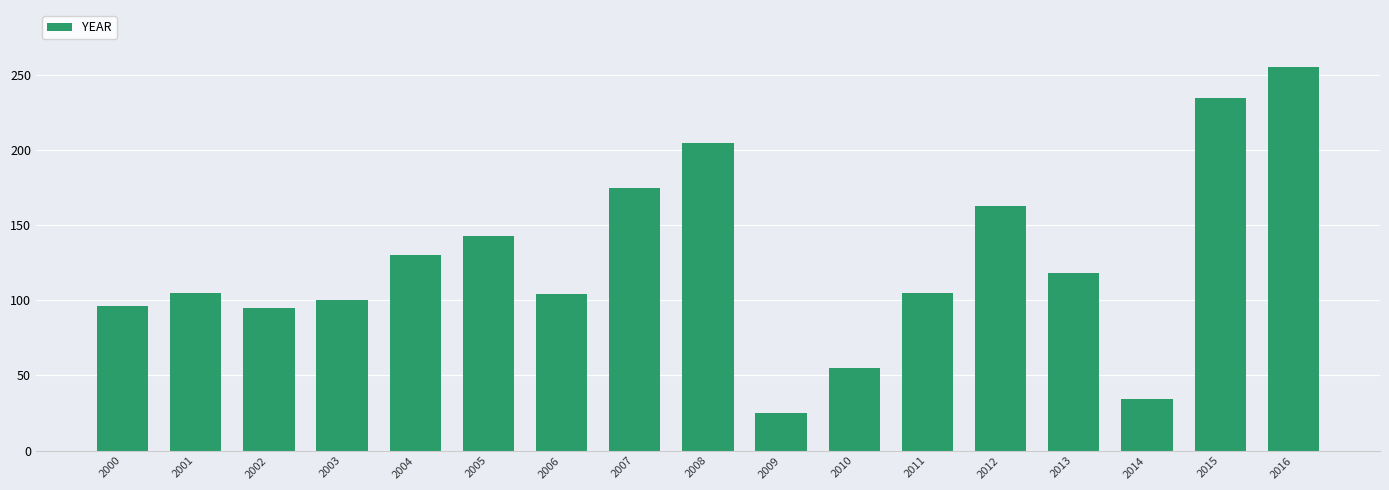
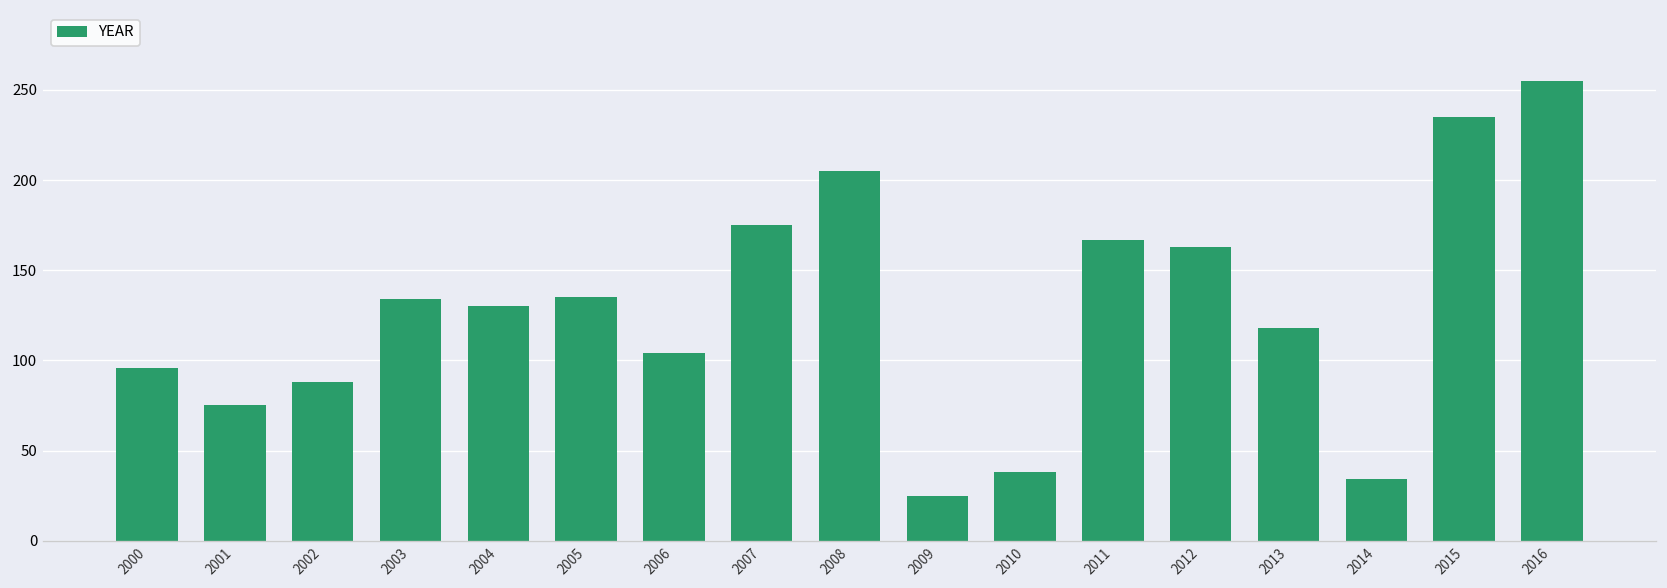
  {
    "2000": 96,
-   "2001": 105,
-   "2002": 95,
-   "2003": 100,
+   "2001": 75,
+   "2002": 88,
+   "2003": 134,
    "2004": 130,
-   "2005": 143,
+   "2005": 135,
    "2006": 104,
    "2007": 175,
    "2008": 205,
    "2009": 25,
-   "2010": 55,
-   "2011": 105,
+   "2010": 38,
+   "2011": 167,
    "2012": 163,
    "2013": 118,
    "2014": 34,
    "2015": 235,
    "2016": 255
  }
